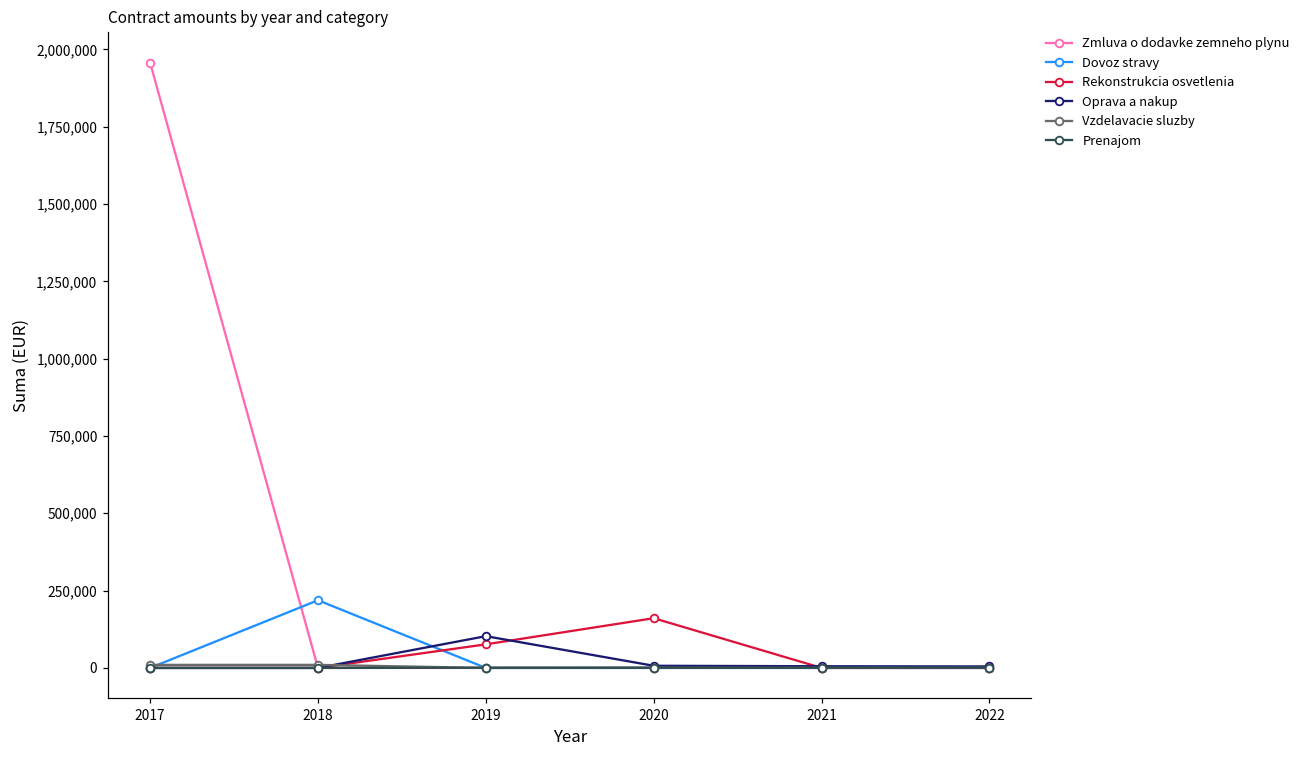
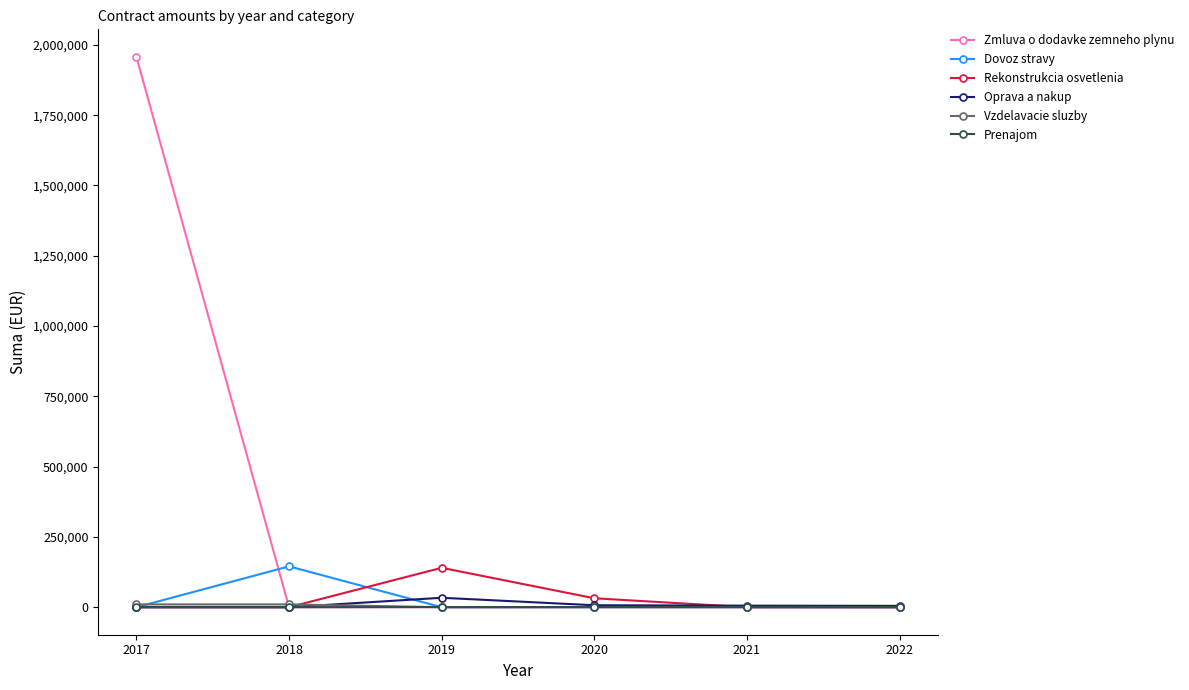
  {
    "Zmluva o dodavke zemneho plynu": {
      "2017": "1,960,000"
    },
    "Dovoz stravy": {
-     "2018": "220,000"
+     "2018": "150,000"
    },
    "Rekonstrukcia osvetlenia": {
-     "2019": "80,000",
-     "2020": "160,000"
+     "2019": "140,000",
+     "2020": "30,000"
    },
    "Oprava a nakup": {
-     "2019": "100,000"
+     "2019": "30,000"
    },
    "Vzdelavacie sluzby": {
      "2017": "10,000",
      "2018": "10,000"
    }
  }
